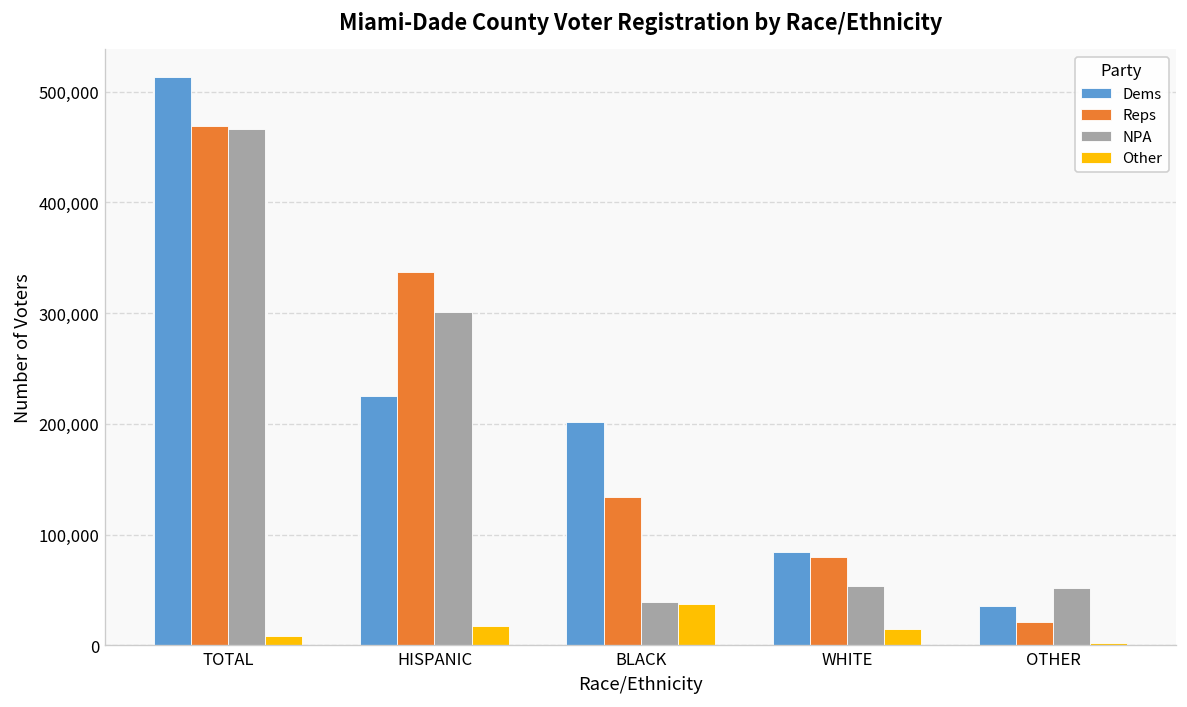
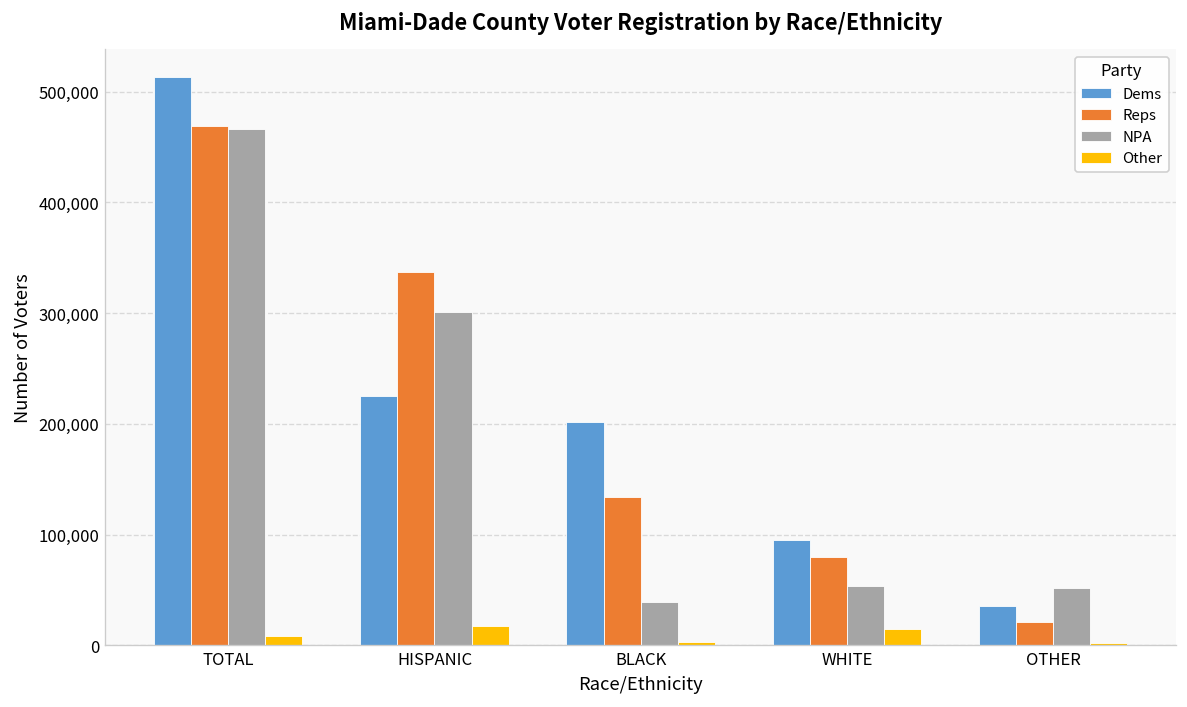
  {
    "Dems": {
      "TOTAL": "510,000",
      "HISPANIC": "230,000",
      "BLACK": "200,000",
-     "WHITE": "80,000",
+     "WHITE": "90,000",
      "OTHER": "40,000"
    },
    "Reps": {
      "TOTAL": "470,000",
      "HISPANIC": "340,000",
      "BLACK": "130,000",
      "WHITE": "80,000",
      "OTHER": "20,000"
    },
    "NPA": {
      "TOTAL": "470,000",
      "HISPANIC": "300,000",
      "BLACK": "40,000",
      "WHITE": "50,000",
      "OTHER": "50,000"
    },
    "Other": {
      "TOTAL": "10,000",
      "HISPANIC": "20,000",
-     "BLACK": "40,000",
+     "BLACK": "0",
      "WHITE": "10,000"
    }
  }
